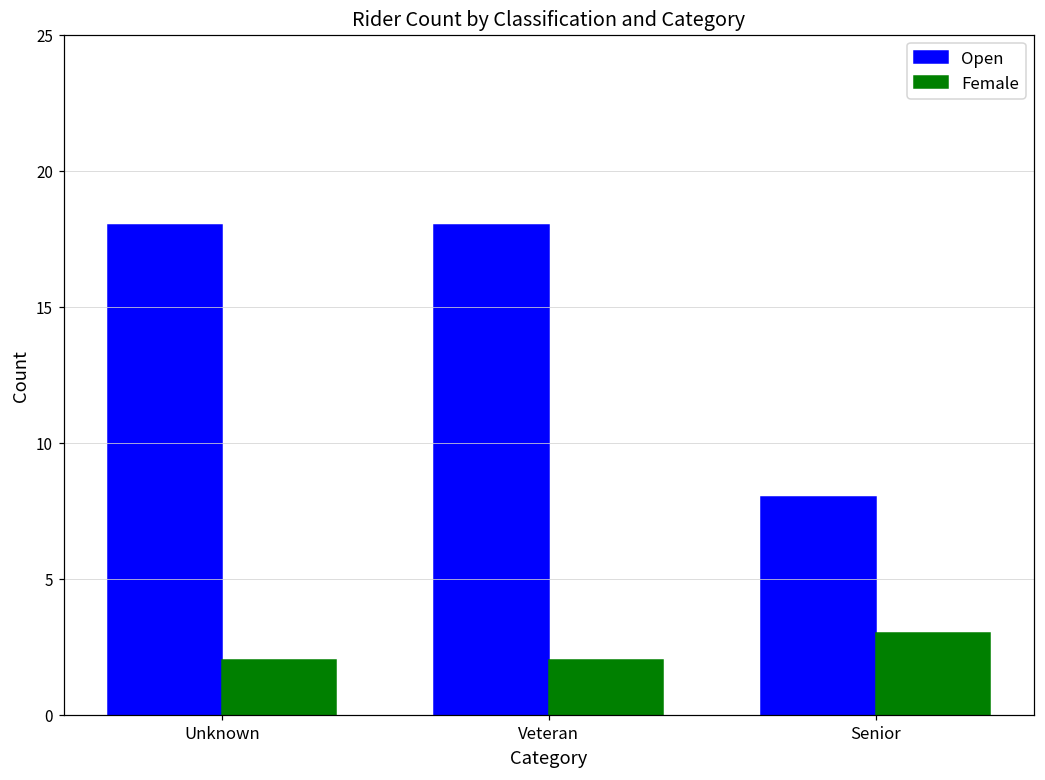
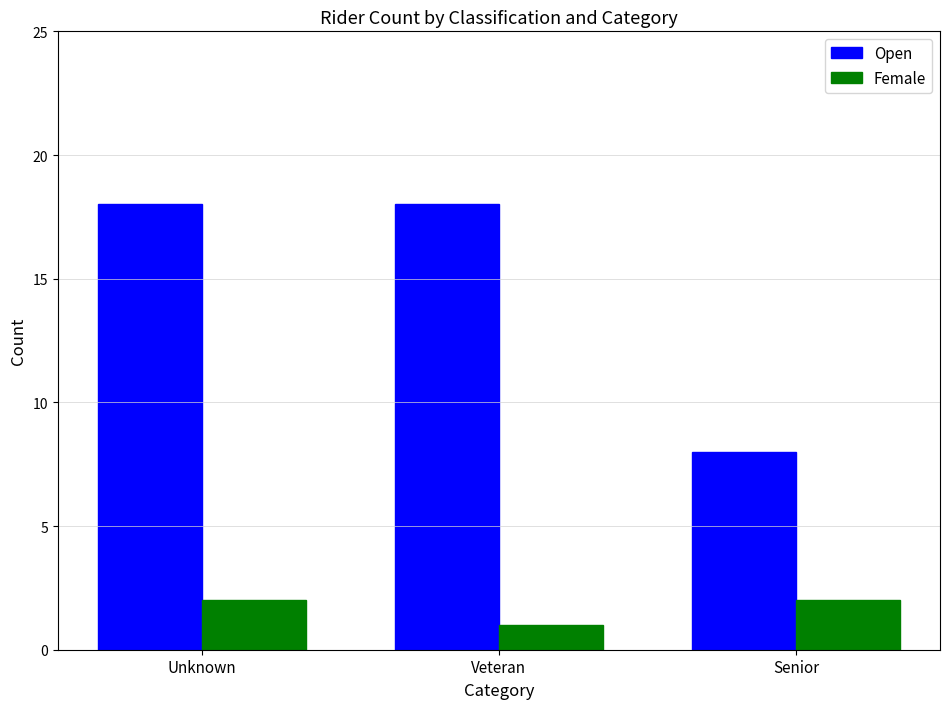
  {
    "Open": {
      "Unknown": 18,
      "Veteran": 18,
      "Senior": 8
    },
    "Female": {
      "Unknown": 2,
-     "Veteran": 2,
-     "Senior": 3
+     "Veteran": 1,
+     "Senior": 2
    }
  }
